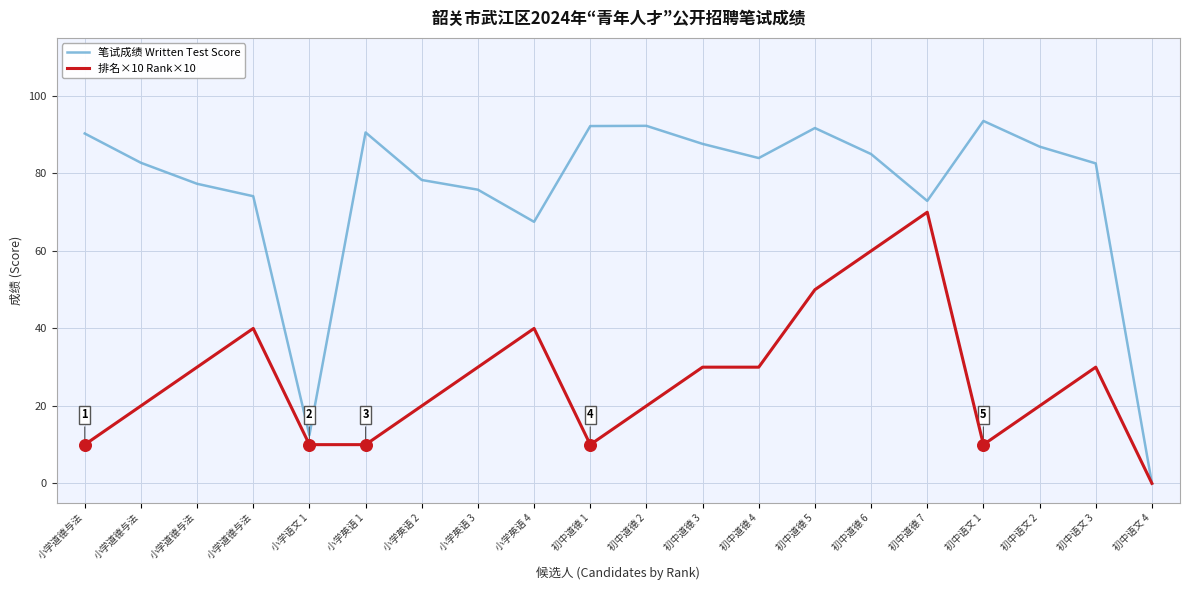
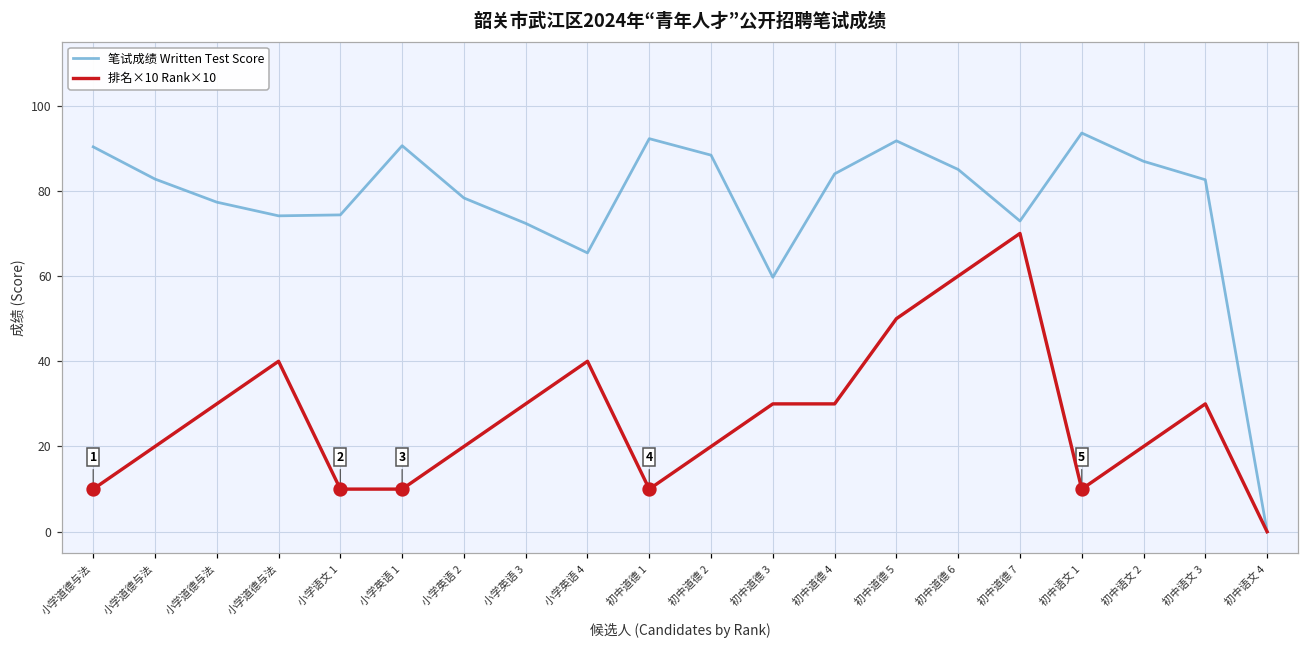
  {
    "笔试成绩 Written Test Score": {
-     "小学语文 1": 12,
+     "小学语文 1": 74,
      "小学英语 1": 91,
      "小学英语 2": 78,
-     "小学英语 3": 76,
-     "小学英语 4": 68,
+     "小学英语 3": 72,
+     "小学英语 4": 65,
      "初中道德 1": 92,
-     "初中道德 2": 92,
-     "初中道德 3": 88,
+     "初中道德 2": 88,
+     "初中道德 3": 60,
      "初中道德 4": 84,
      "初中道德 5": 92,
      "初中道德 6": 85,
      "初中道德 7": 73,
      "初中语文 1": 94,
      "初中语文 2": 87,
      "初中语文 3": 83
    }
  }
